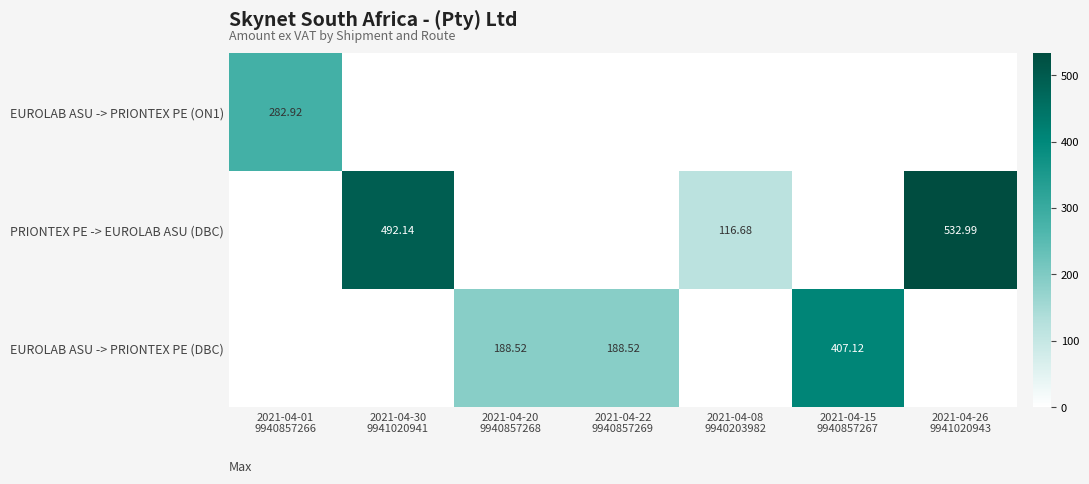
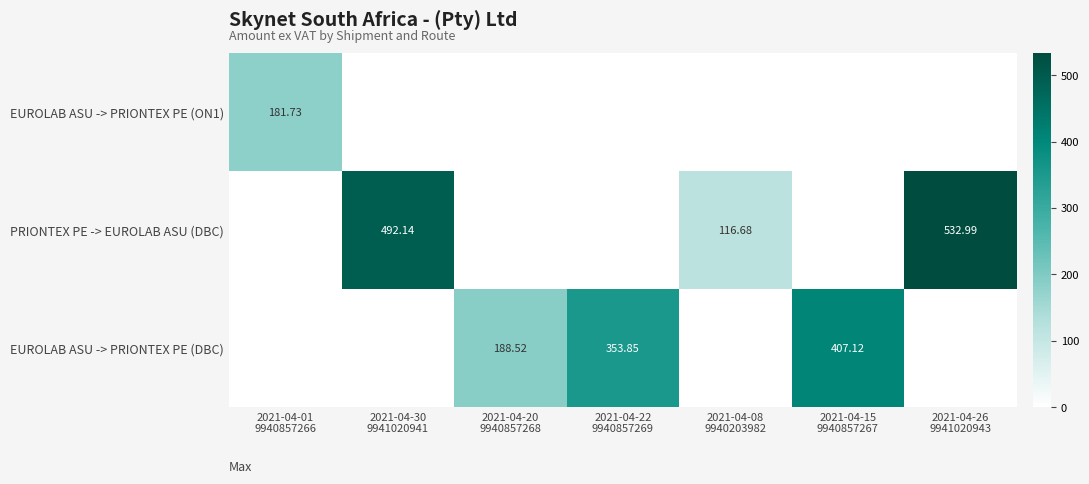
  {
    "EUROLAB ASU -> PRIONTEX PE (ON1)": {
-     "2021-04-01 9940857266": 282.92
+     "2021-04-01 9940857266": 181.73
    },
    "PRIONTEX PE -> EUROLAB ASU (DBC)": {
      "2021-04-30 9941020941": 492.14,
      "2021-04-08 9940203982": 116.68,
      "2021-04-26 9941020943": 532.99
    },
    "EUROLAB ASU -> PRIONTEX PE (DBC)": {
      "2021-04-20 9940857268": 188.52,
-     "2021-04-22 9940857269": 188.52,
+     "2021-04-22 9940857269": 353.85,
      "2021-04-15 9940857267": 407.12
    }
  }
